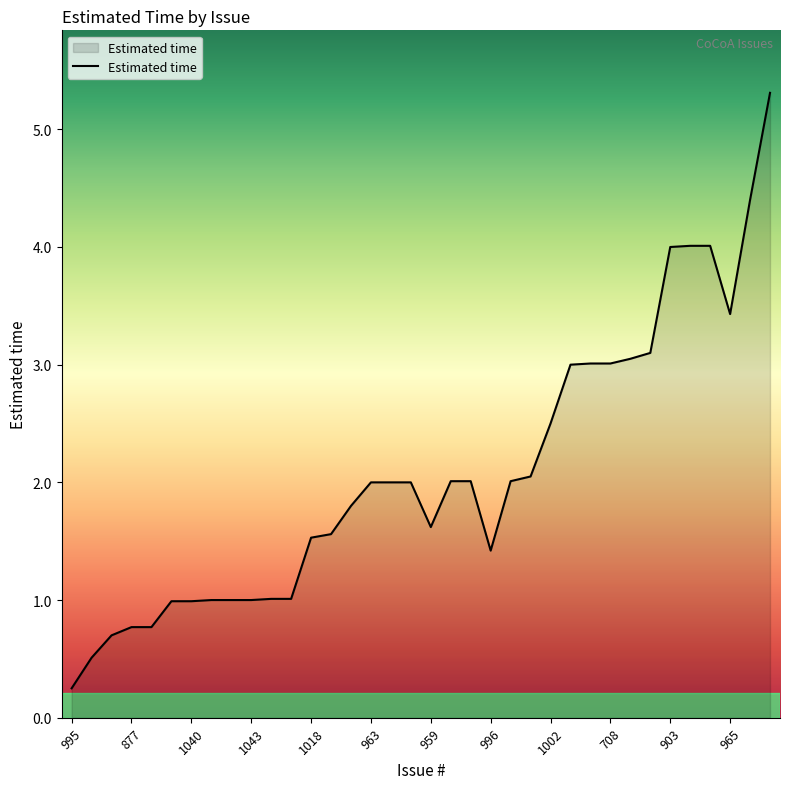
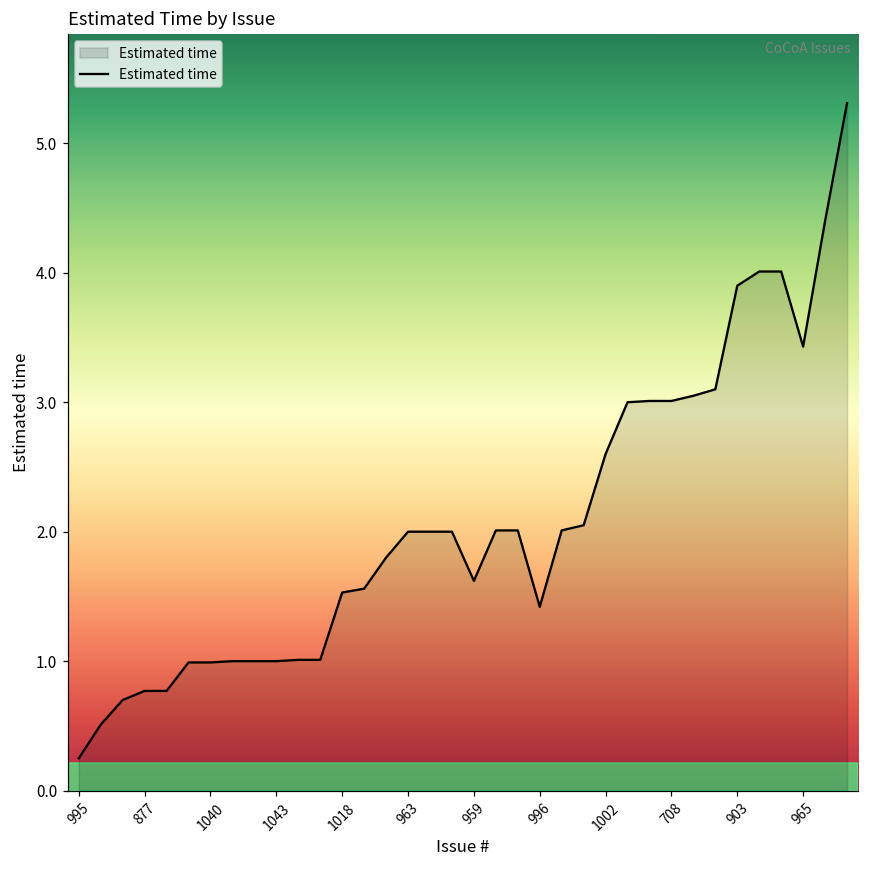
  {
    "995": 0.25,
    "877": 0.77,
    "1040": 1.0,
    "1043": 1.0,
    "1018": 1.53,
    "963": 2.0,
    "959": 1.6,
    "996": 1.4,
-   "1002": 2.5,
+   "1002": 2.6,
    "708": 3.0,
-   "903": 4.0,
+   "903": 3.9,
    "965": 3.43
  }
